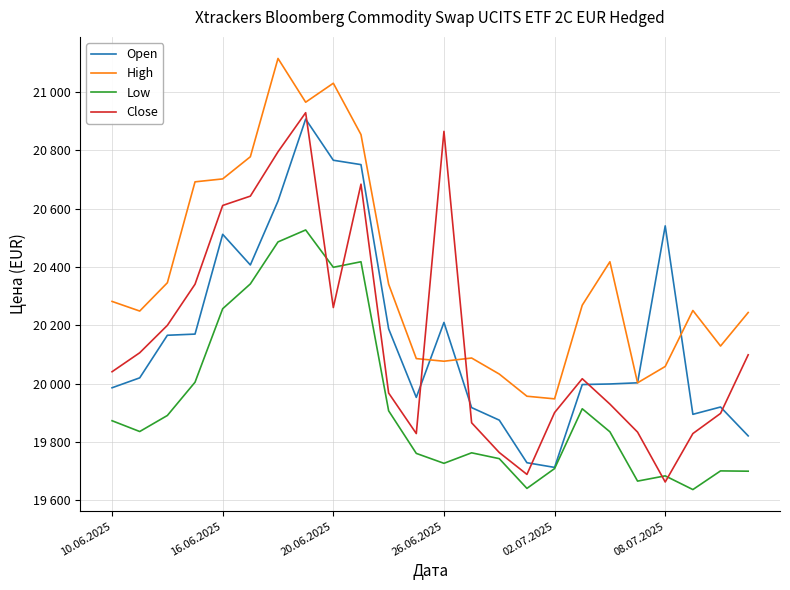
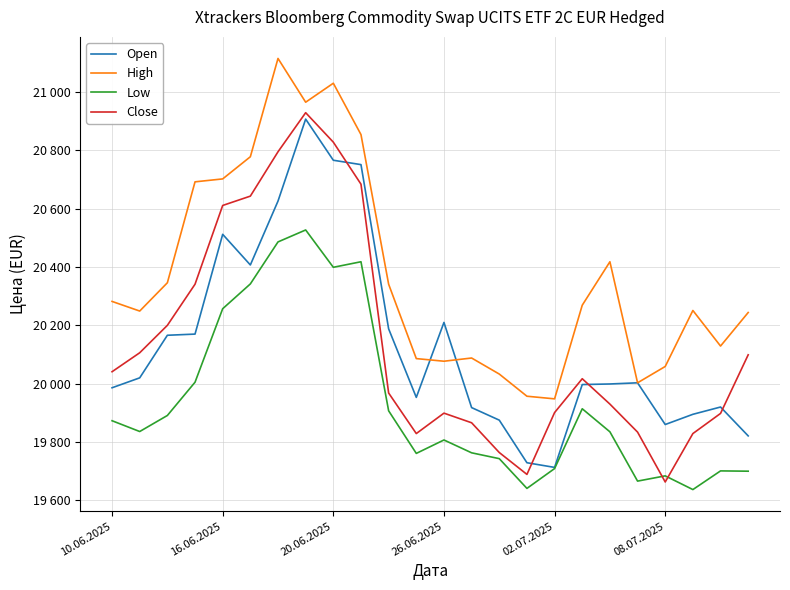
  {
    "Open": {
      "10.06.2025": 19990,
      "16.06.2025": 20510,
      "20.06.2025": 20770,
      "26.06.2025": 20210,
-     "08.07.2025": 20540
+     "08.07.2025": 19860
    },
    "High": {
      "10.06.2025": 20280,
      "16.06.2025": 20700,
      "20.06.2025": 21030,
      "26.06.2025": 20080,
      "02.07.2025": 19950,
      "08.07.2025": 20060
    },
    "Low": {
      "10.06.2025": 19870,
      "16.06.2025": 20260,
      "20.06.2025": 20400,
-     "26.06.2025": 19730,
+     "26.06.2025": 19810,
      "08.07.2025": 19680
    },
    "Close": {
      "10.06.2025": 20040,
      "16.06.2025": 20610,
-     "20.06.2025": 20260,
-     "26.06.2025": 20870,
+     "20.06.2025": 20830,
+     "26.06.2025": 19900,
      "02.07.2025": 19900,
      "08.07.2025": 19660
    }
  }
